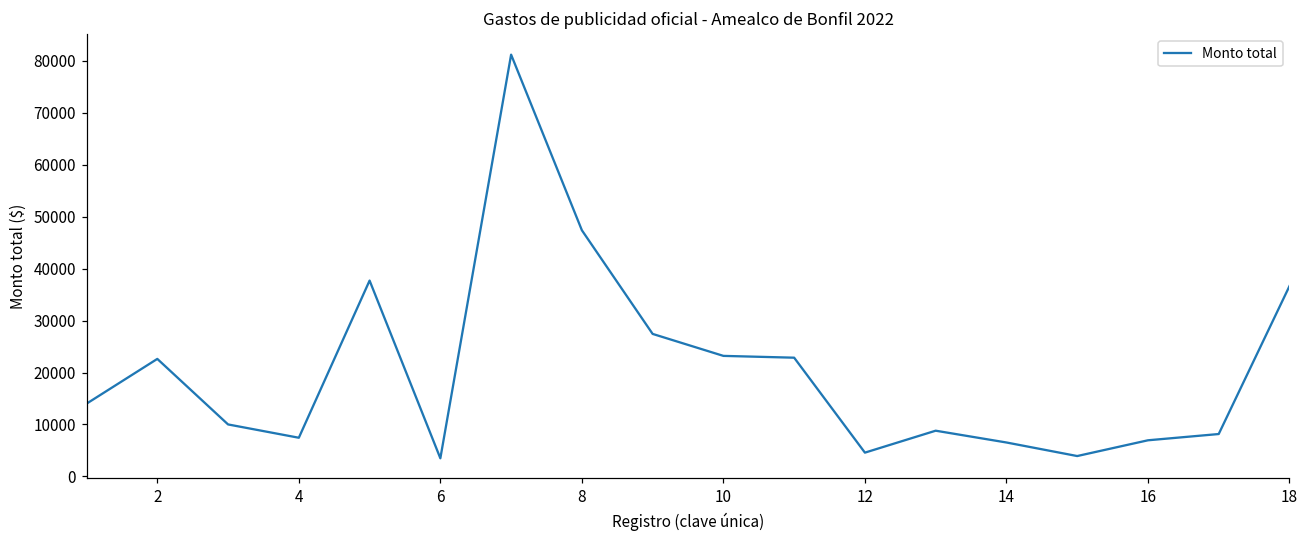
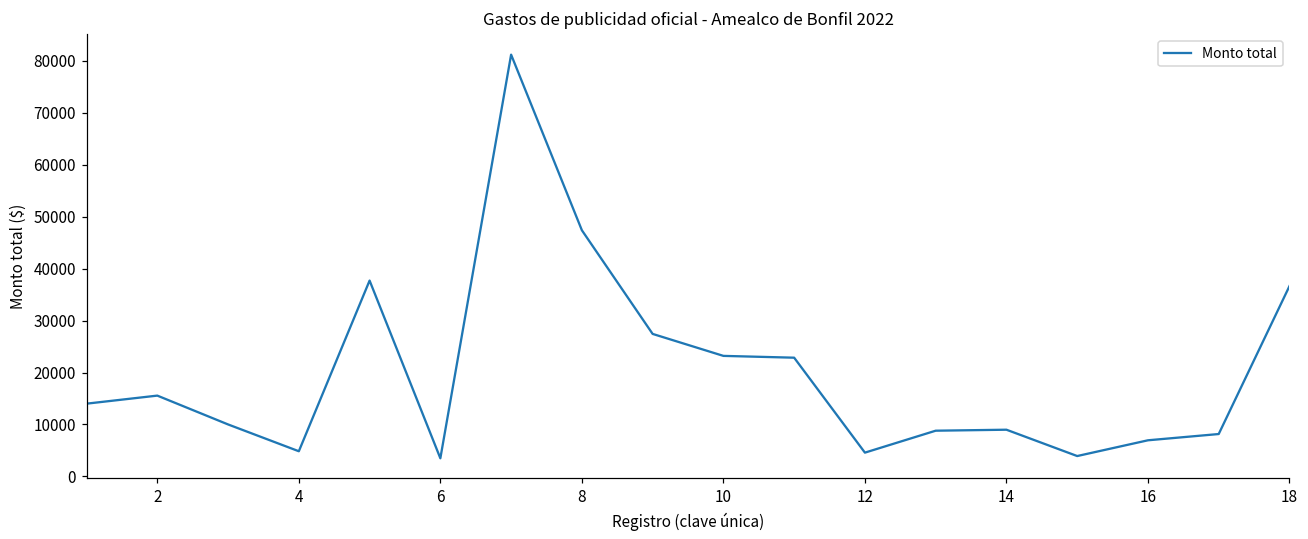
  {
-   "2": 23000,
-   "4": 7000,
+   "2": 16000,
+   "4": 5000,
    "6": 3000,
    "8": 47000,
    "10": 23000,
    "12": 5000,
-   "14": 7000,
+   "14": 9000,
    "16": 7000,
    "18": 37000
  }
